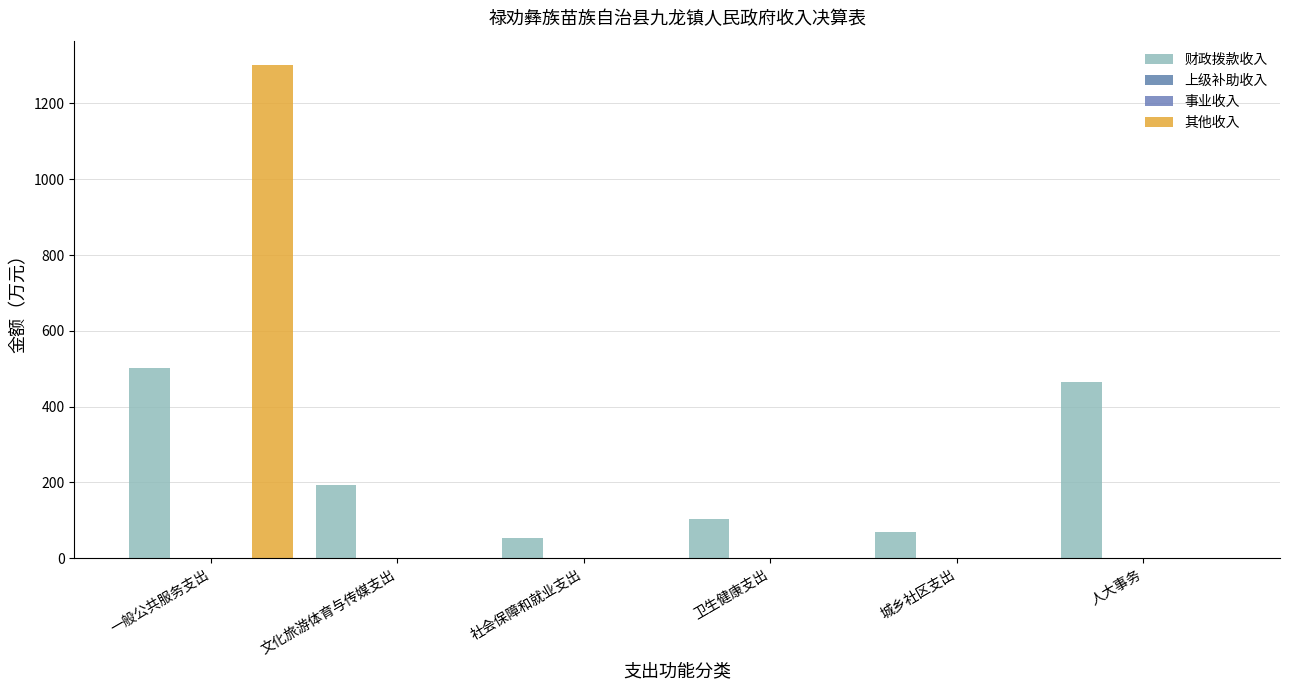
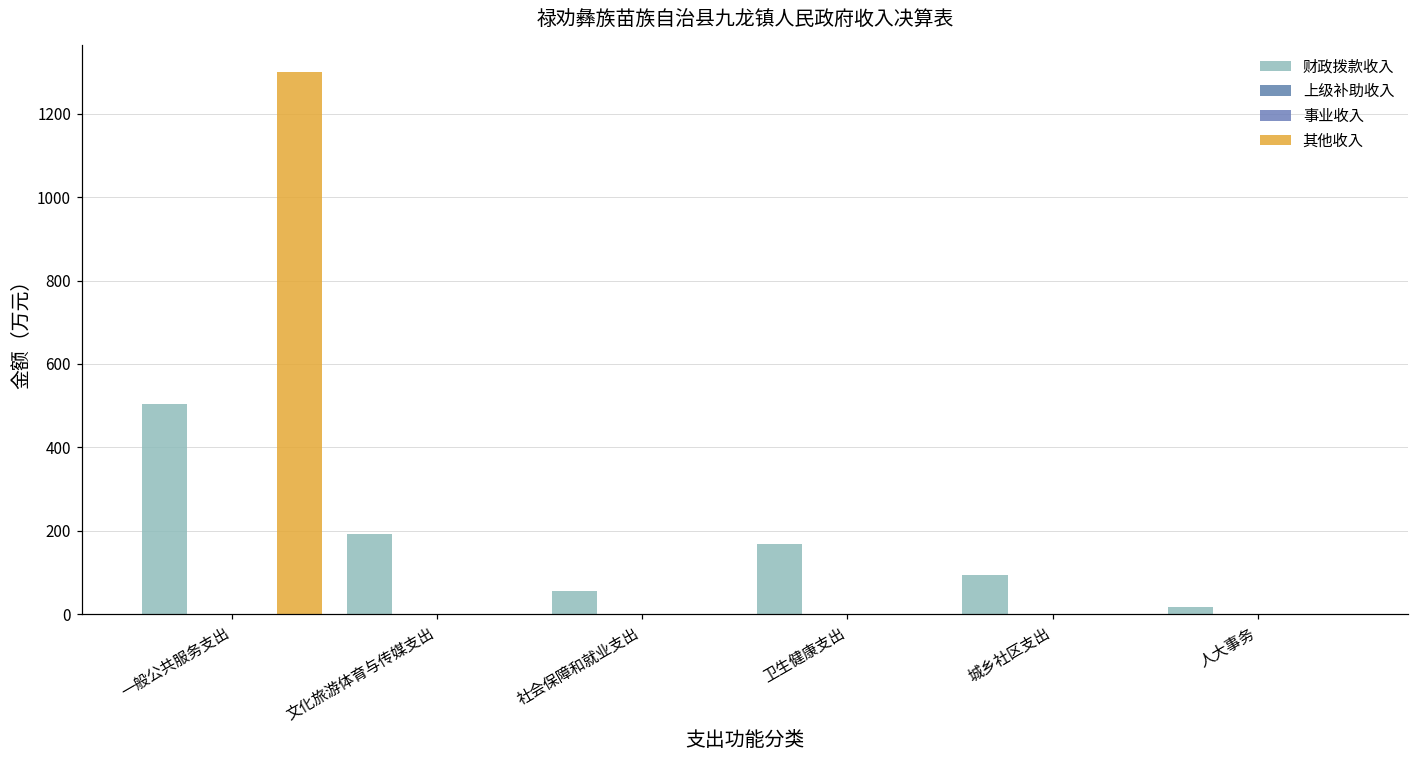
  {
    "财政拨款收入": {
      "一般公共服务支出": 500,
      "文化旅游体育与传媒支出": 190,
      "社会保障和就业支出": 50,
-     "卫生健康支出": 100,
-     "城乡社区支出": 70,
-     "人大事务": 470
+     "卫生健康支出": 170,
+     "城乡社区支出": 90,
+     "人大事务": 20
    },
    "其他收入": {
      "一般公共服务支出": 1300,
      "文化旅游体育与传媒支出": 0,
      "社会保障和就业支出": 0,
      "卫生健康支出": 0,
      "城乡社区支出": 0,
      "人大事务": 0
    }
  }
